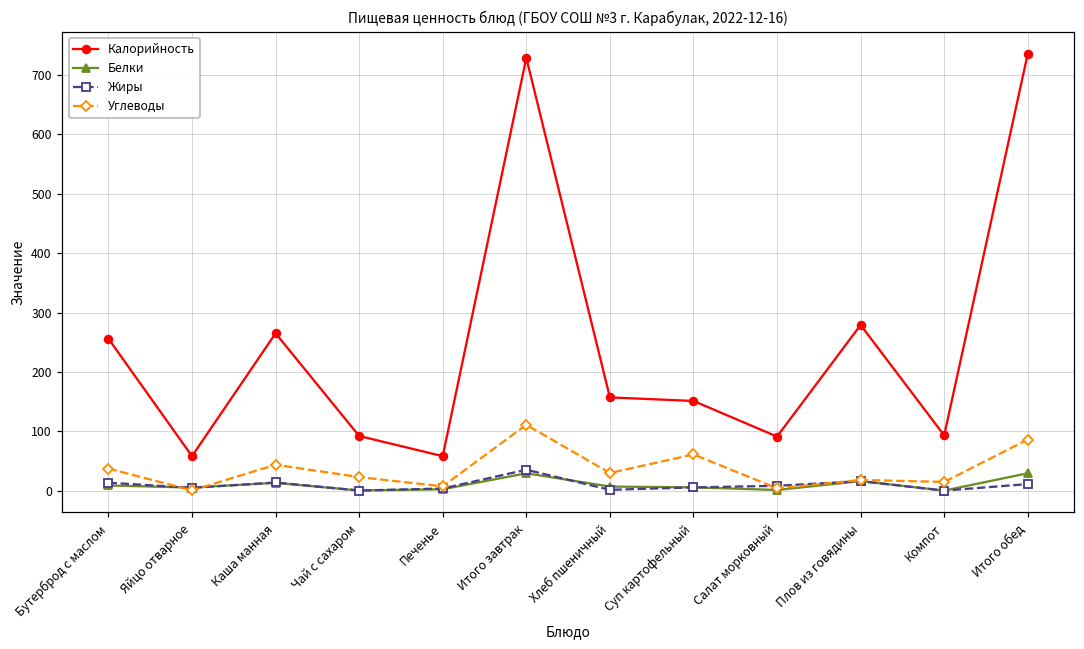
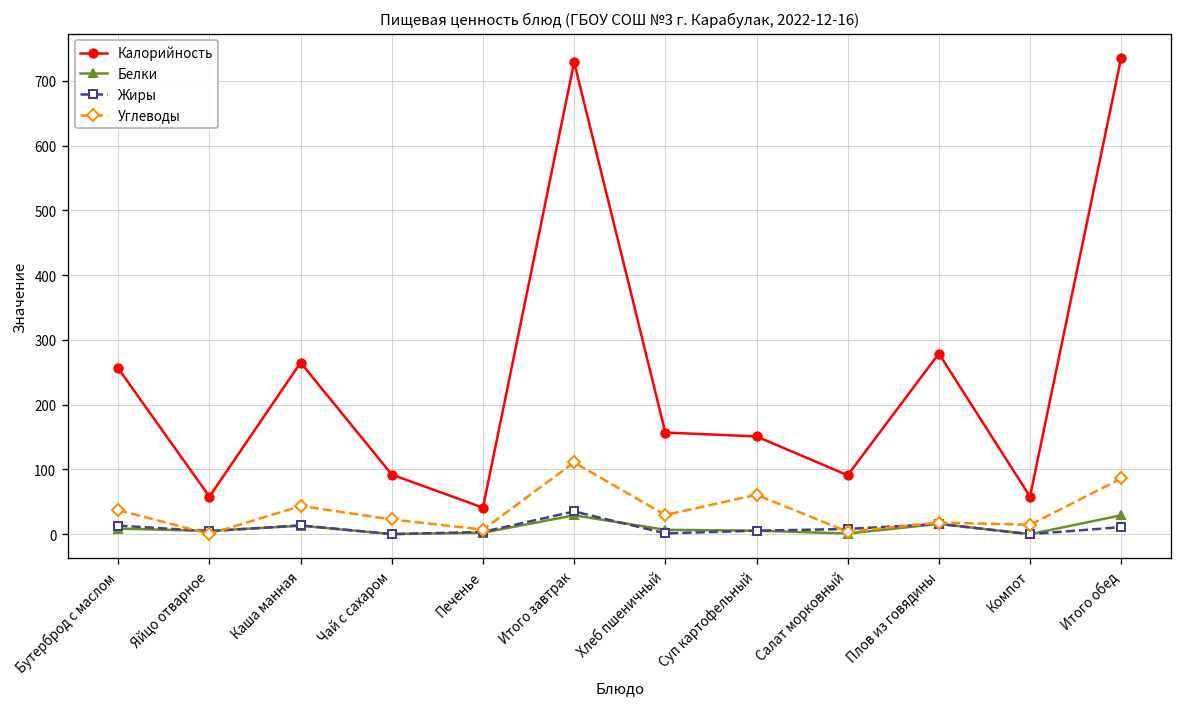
  {
    "Калорийность": {
      "Бутерброд с маслом": 260,
      "Яйцо отварное": 60,
      "Каша манная": 270,
      "Чай с сахаром": 90,
-     "Печенье": 60,
+     "Печенье": 40,
      "Итого завтрак": 730,
      "Хлеб пшеничный": 160,
      "Суп картофельный": 150,
      "Салат морковный": 90,
      "Плов из говядины": 280,
-     "Компот": 90,
+     "Компот": 60,
      "Итого обед": 740
    },
    "Белки": {
      "Итого завтрак": 30,
      "Хлеб пшеничный": 10,
      "Итого обед": 30
    },
    "Жиры": {
      "Итого завтрак": 40,
      "Хлеб пшеничный": 0,
      "Итого обед": 10
    },
    "Углеводы": {
      "Бутерброд с маслом": 40,
      "Каша манная": 40,
      "Чай с сахаром": 20,
      "Итого завтрак": 110,
      "Хлеб пшеничный": 30,
      "Суп картофельный": 60,
      "Компот": 10,
      "Итого обед": 90
    }
  }
